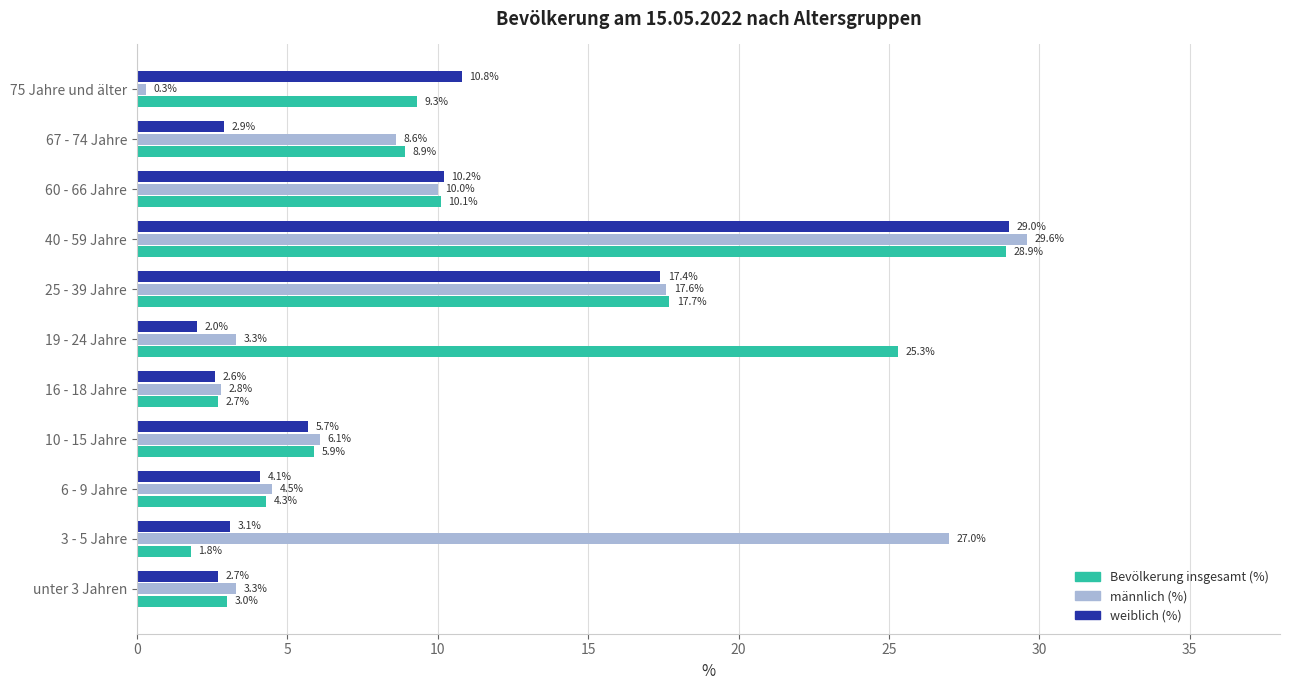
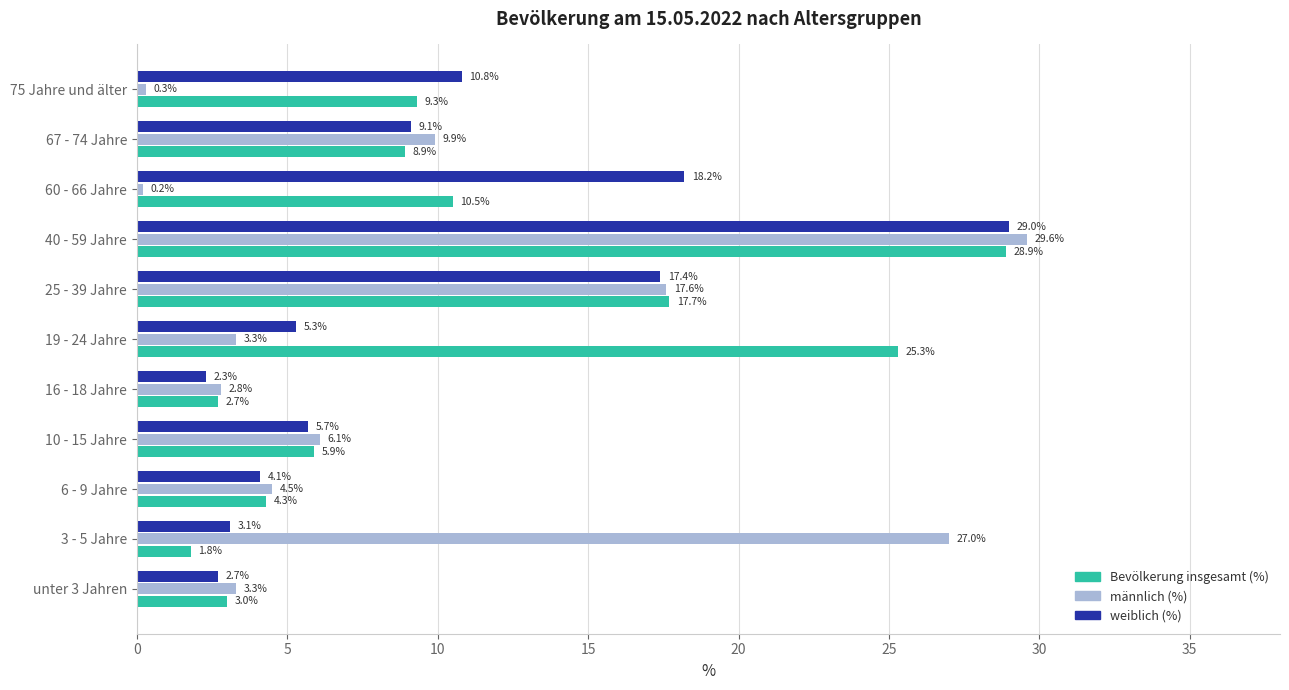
  {
    "Bevölkerung insgesamt (%)": {
      "75 Jahre und älter": "9.3%",
      "67 - 74 Jahre": "8.9%",
-     "60 - 66 Jahre": "10.1%",
+     "60 - 66 Jahre": "10.5%",
      "40 - 59 Jahre": "28.9%",
      "25 - 39 Jahre": "17.7%",
      "19 - 24 Jahre": "25.3%",
      "16 - 18 Jahre": "2.7%",
      "10 - 15 Jahre": "5.9%",
      "6 - 9 Jahre": "4.3%",
      "3 - 5 Jahre": "1.8%",
      "unter 3 Jahren": "3.0%"
    },
    "männlich (%)": {
      "75 Jahre und älter": "0.3%",
-     "67 - 74 Jahre": "8.6%",
-     "60 - 66 Jahre": "10.0%",
+     "67 - 74 Jahre": "9.9%",
+     "60 - 66 Jahre": "0.2%",
      "40 - 59 Jahre": "29.6%",
      "25 - 39 Jahre": "17.6%",
      "19 - 24 Jahre": "3.3%",
      "16 - 18 Jahre": "2.8%",
      "10 - 15 Jahre": "6.1%",
      "6 - 9 Jahre": "4.5%",
      "3 - 5 Jahre": "27.0%",
      "unter 3 Jahren": "3.3%"
    },
    "weiblich (%)": {
      "75 Jahre und älter": "10.8%",
-     "67 - 74 Jahre": "2.9%",
-     "60 - 66 Jahre": "10.2%",
+     "67 - 74 Jahre": "9.1%",
+     "60 - 66 Jahre": "18.2%",
      "40 - 59 Jahre": "29.0%",
      "25 - 39 Jahre": "17.4%",
-     "19 - 24 Jahre": "2.0%",
-     "16 - 18 Jahre": "2.6%",
+     "19 - 24 Jahre": "5.3%",
+     "16 - 18 Jahre": "2.3%",
      "10 - 15 Jahre": "5.7%",
      "6 - 9 Jahre": "4.1%",
      "3 - 5 Jahre": "3.1%",
      "unter 3 Jahren": "2.7%"
    }
  }
